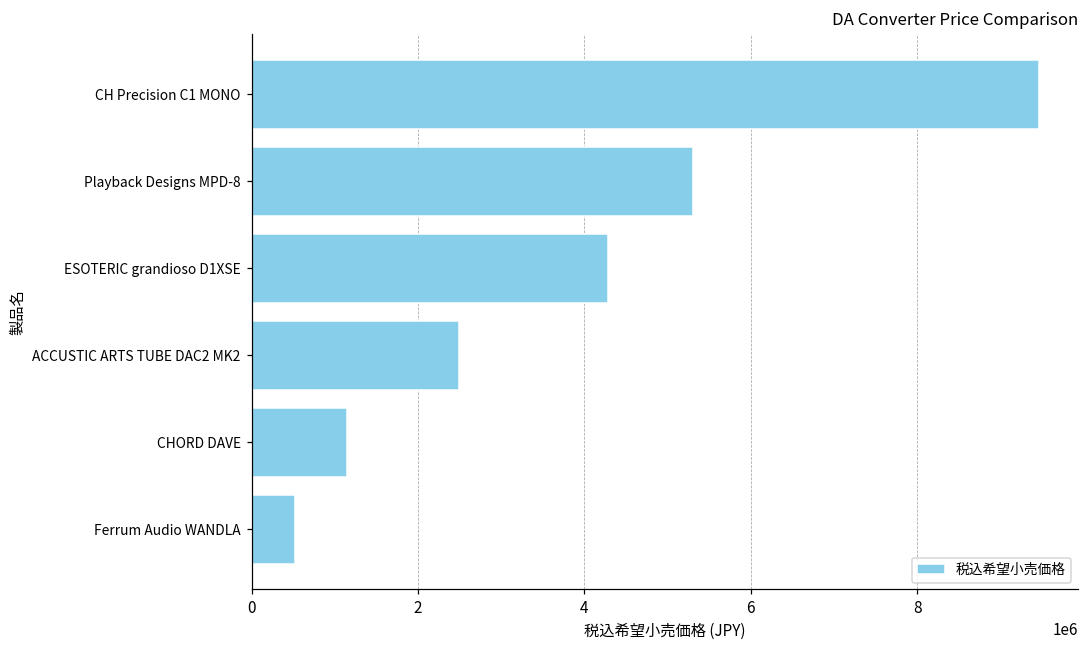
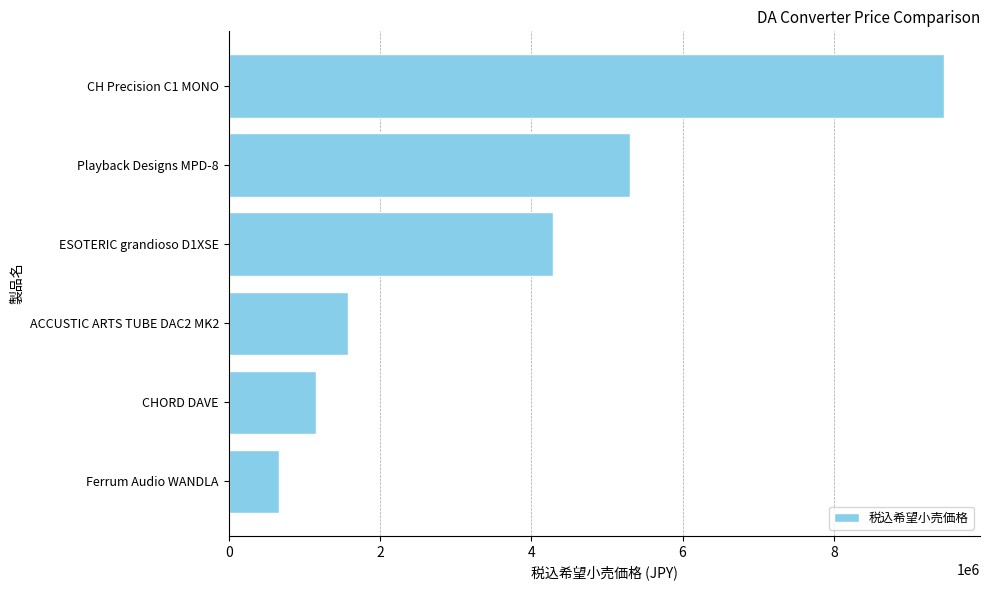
  {
    "CH Precision C1 MONO": 9500000,
    "Playback Designs MPD-8": 5300000,
    "ESOTERIC grandioso D1XSE": 4300000,
-   "ACCUSTIC ARTS TUBE DAC2 MK2": 2500000,
+   "ACCUSTIC ARTS TUBE DAC2 MK2": 1600000,
    "CHORD DAVE": 1100000,
-   "Ferrum Audio WANDLA": 500000
+   "Ferrum Audio WANDLA": 700000
  }
